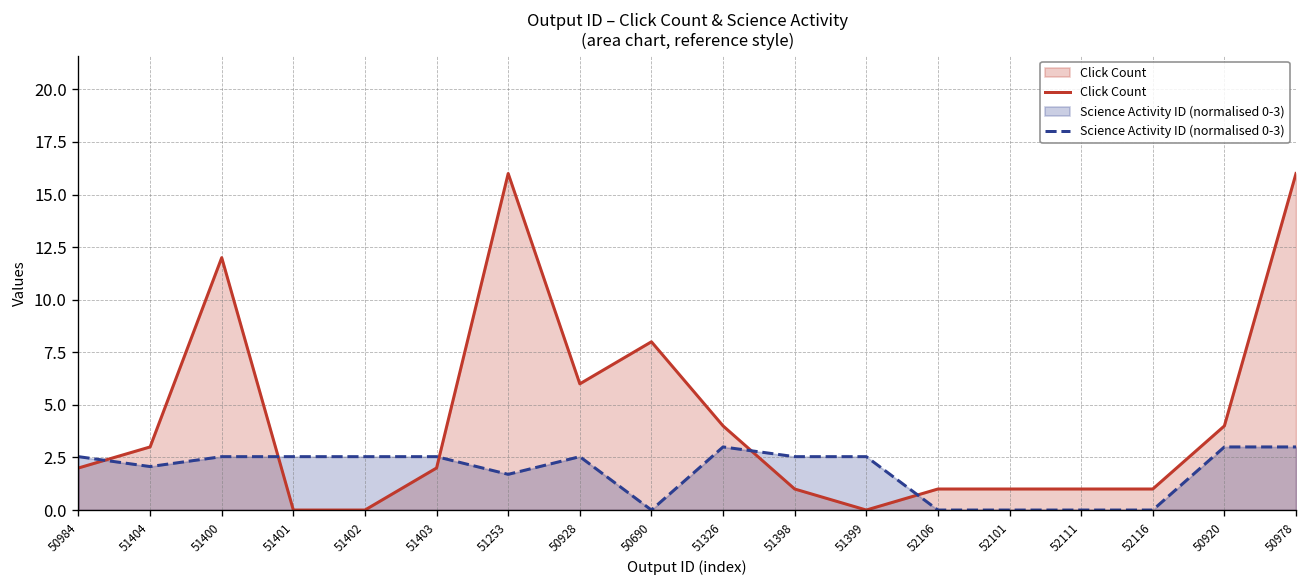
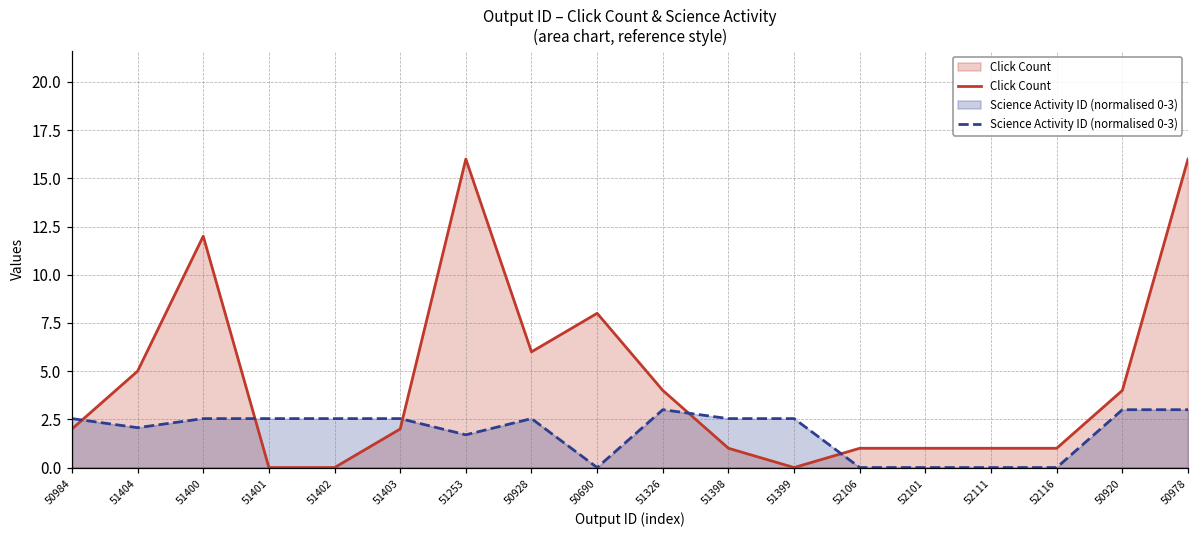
  {
    "Click Count": {
      "50984": 2,
-     "51404": 3,
+     "51404": 5,
      "51400": 12,
      "51401": 0,
      "51402": 0,
      "51403": 2,
      "51253": 16,
      "50928": 6,
      "50690": 8,
      "51326": 4,
      "51398": 1,
      "51399": 0,
      "52106": 1,
      "52101": 1,
      "52111": 1,
      "52116": 1,
      "50920": 4,
      "50978": 16
    },
    "Science Activity ID (normalised 0-3)": {
      "50984": 2.5,
      "51404": 2,
      "51400": 2.5,
      "51401": 2.5,
      "51402": 2.5,
      "51403": 2.5,
      "51253": 1.7,
      "50928": 2.5,
      "50690": 0,
      "51326": 3,
      "51398": 2.5,
      "51399": 2.5,
      "52106": 0,
      "52101": 0,
      "52111": 0,
      "52116": 0,
      "50920": 3,
      "50978": 3
    }
  }
